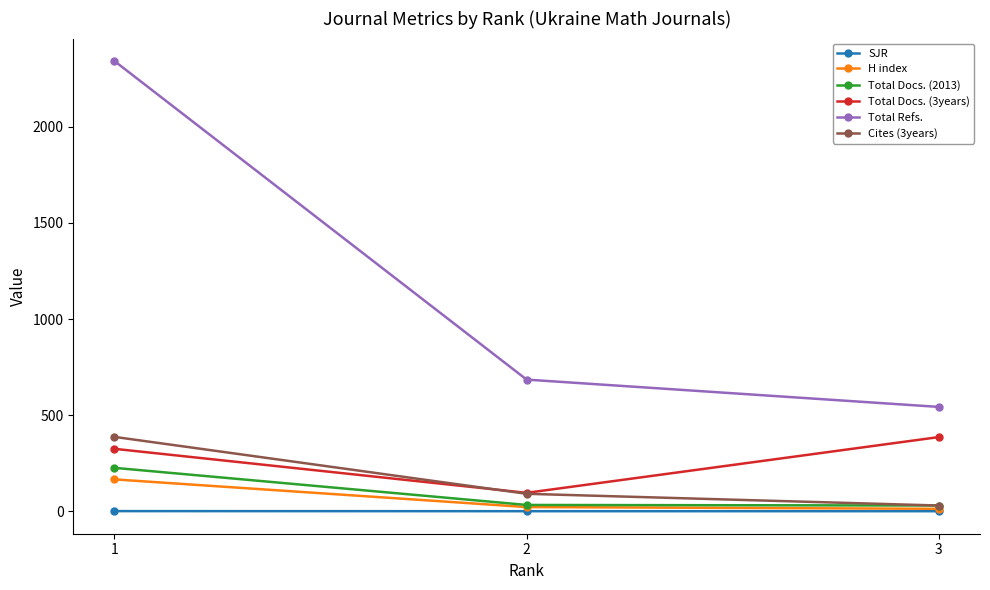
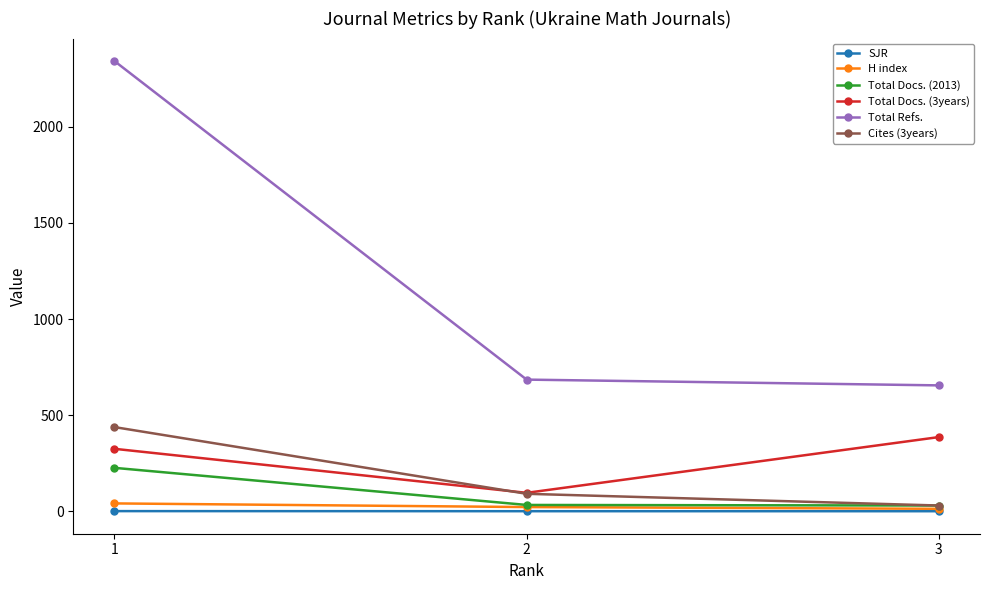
  {
    "SJR": {
      "1": 0,
      "2": 0
    },
    "H index": {
-     "1": 170
+     "1": 40
    },
    "Total Docs. (2013)": {
      "1": 230
    },
    "Total Docs. (3years)": {
      "1": 330,
      "3": 390
    },
    "Total Refs.": {
      "1": 2340,
      "2": 690,
-     "3": 540
+     "3": 660
    },
    "Cites (3years)": {
-     "1": 390
+     "1": 440
    }
  }
